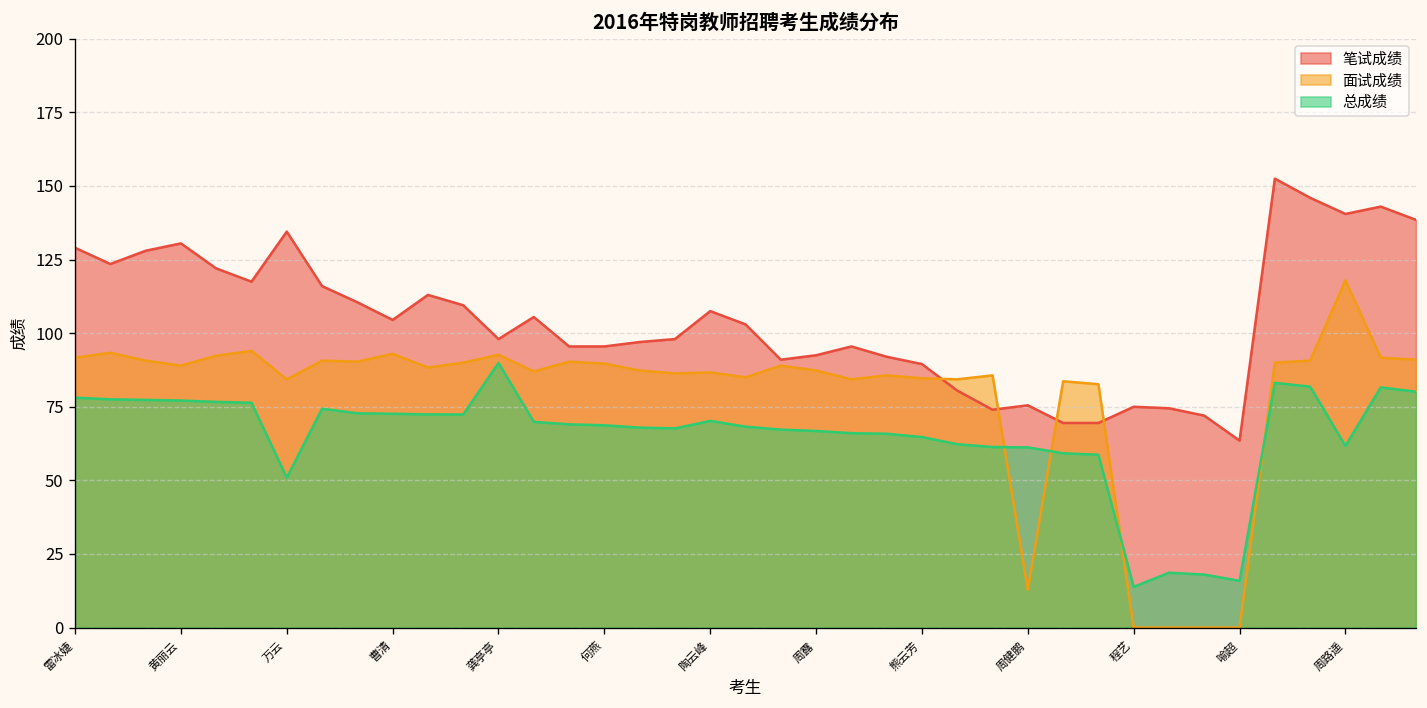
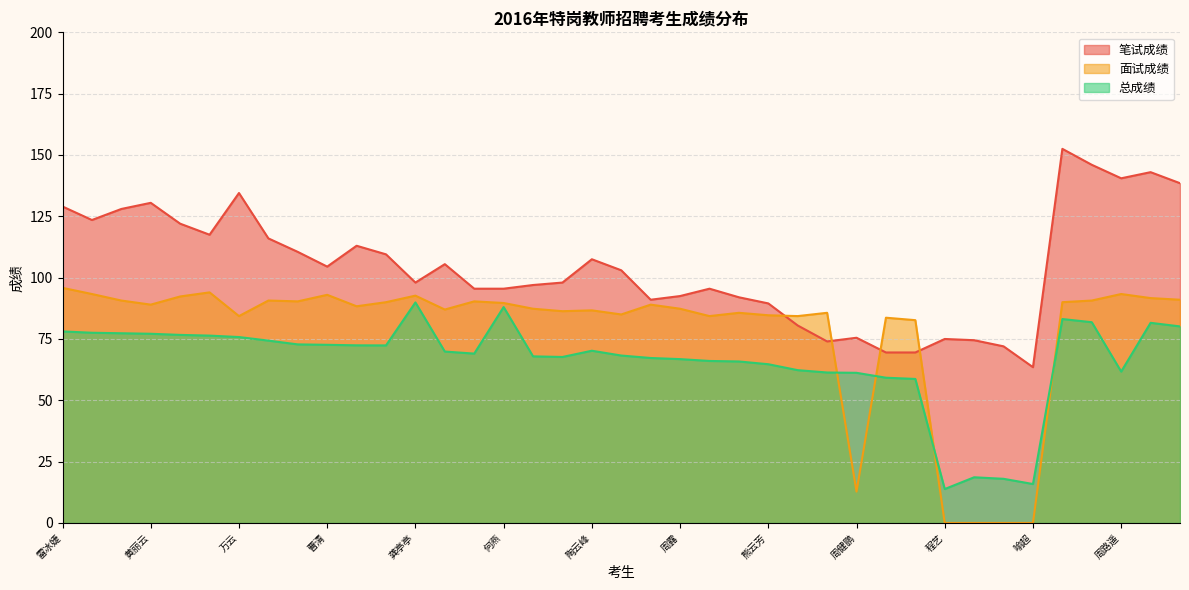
  {
    "笔试成绩": {
      "雷冰婕": 129,
      "黄丽云": 131,
      "万云": 135,
      "曹清": 105,
      "龚亭亭": 98,
      "何燕": 96,
      "陶云峰": 108,
      "周露": 93,
      "熊云芳": 90,
      "周健鹏": 76,
      "程艺": 75,
      "喻超": 64,
      "周路遥": 141
    },
    "面试成绩": {
-     "雷冰婕": 92,
+     "雷冰婕": 96,
      "黄丽云": 89,
      "万云": 84,
      "曹清": 93,
      "龚亭亭": 93,
      "何燕": 90,
      "陶云峰": 87,
      "周露": 87,
      "熊云芳": 85,
      "周健鹏": 13,
      "程艺": 0,
      "喻超": 0,
-     "周路遥": 118
+     "周路遥": 93
    },
    "总成绩": {
      "雷冰婕": 78,
      "黄丽云": 77,
-     "万云": 51,
+     "万云": 76,
      "曹清": 73,
      "龚亭亭": 90,
-     "何燕": 69,
+     "何燕": 88,
      "陶云峰": 70,
      "周露": 67,
      "熊云芳": 65,
      "周健鹏": 61,
      "程艺": 14,
      "喻超": 16,
      "周路遥": 62
    }
  }
